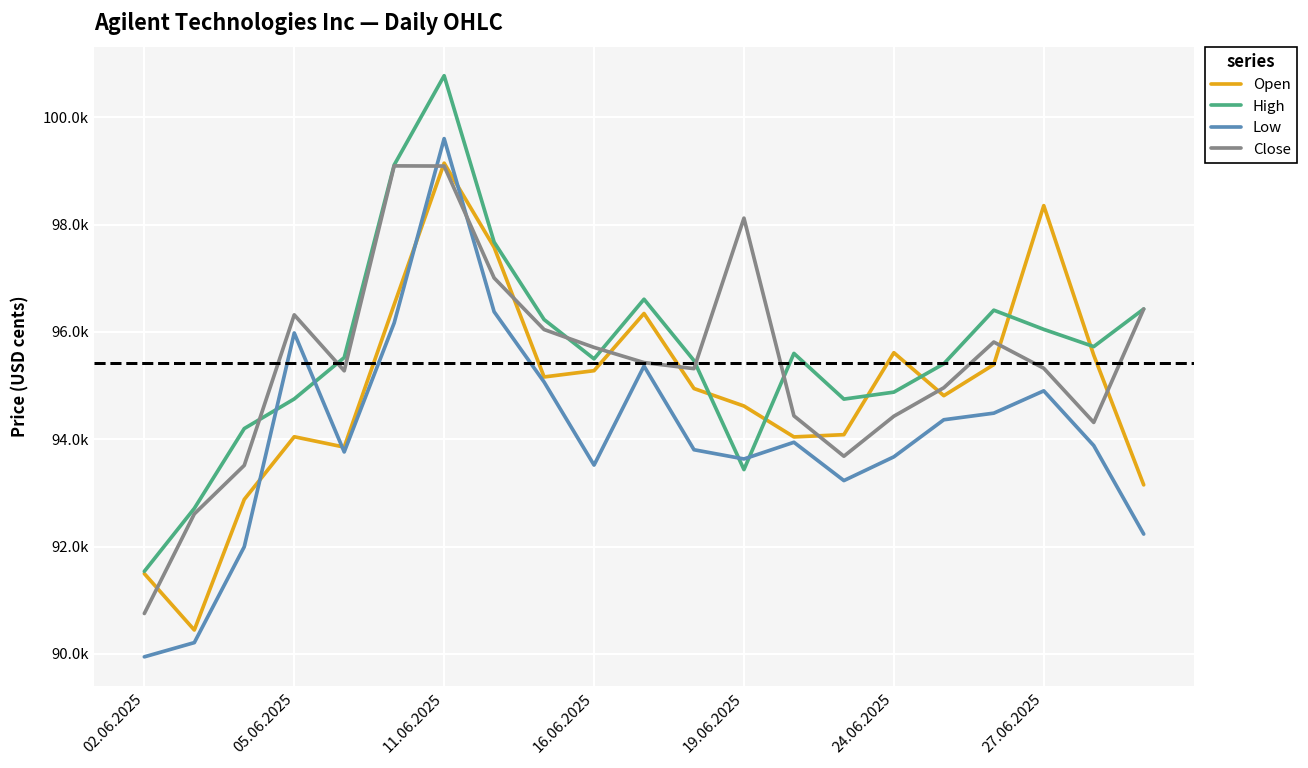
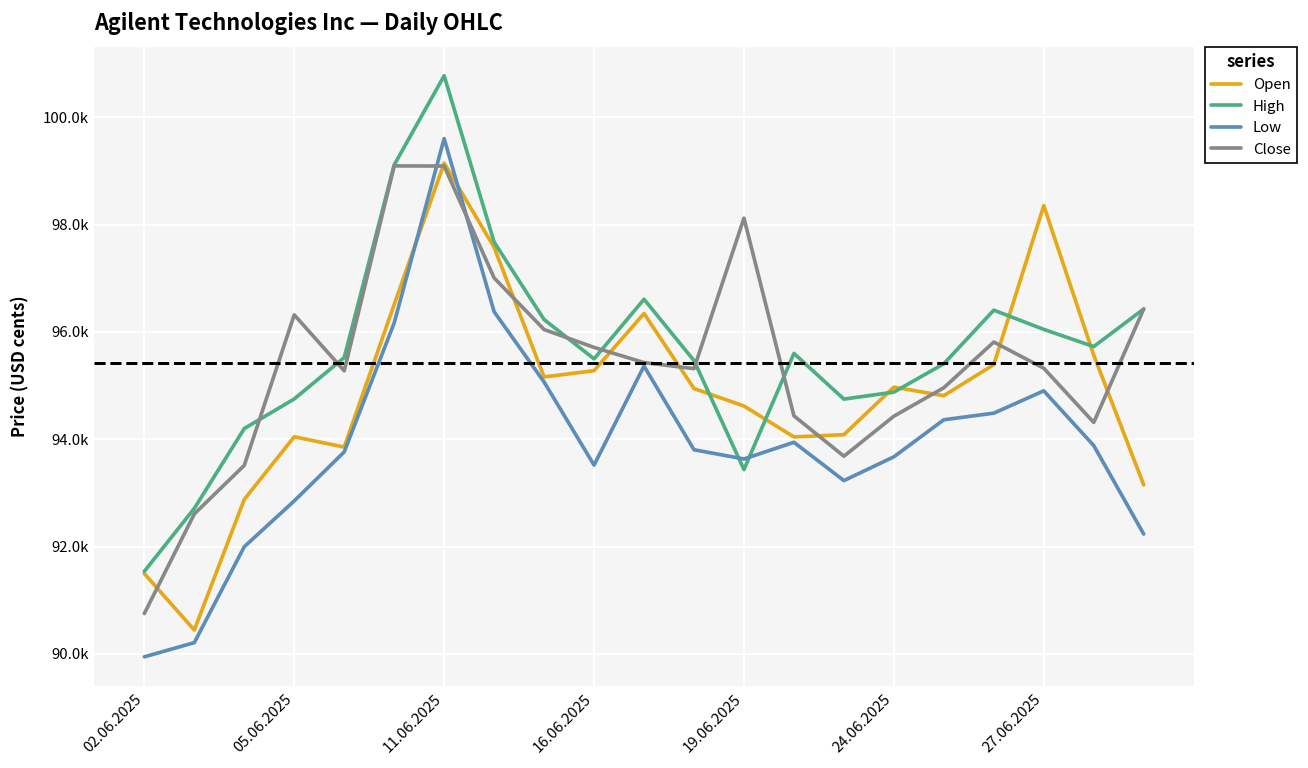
  {
    "Open": {
      "05.06.2025": 94000,
      "16.06.2025": 95300,
      "19.06.2025": 94600,
-     "24.06.2025": 95600,
+     "24.06.2025": 95000,
      "27.06.2025": 98400
    },
    "High": {
      "05.06.2025": 94800,
      "11.06.2025": 100800,
      "16.06.2025": 95500,
      "19.06.2025": 93400,
      "24.06.2025": 94900,
      "27.06.2025": 96000
    },
    "Low": {
      "02.06.2025": 89900,
-     "05.06.2025": 96000,
+     "05.06.2025": 92900,
      "11.06.2025": 99600,
      "16.06.2025": 93500,
      "19.06.2025": 93600,
      "24.06.2025": 93700,
      "27.06.2025": 94900
    },
    "Close": {
      "02.06.2025": 90800,
      "05.06.2025": 96300,
      "16.06.2025": 95700,
      "19.06.2025": 98100,
      "24.06.2025": 94400,
      "27.06.2025": 95300
    }
  }
